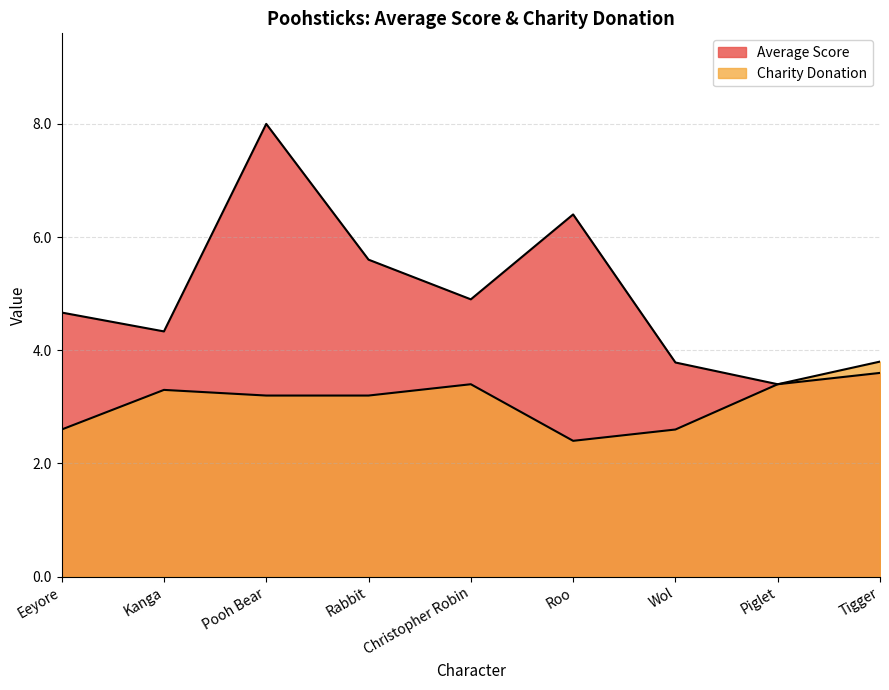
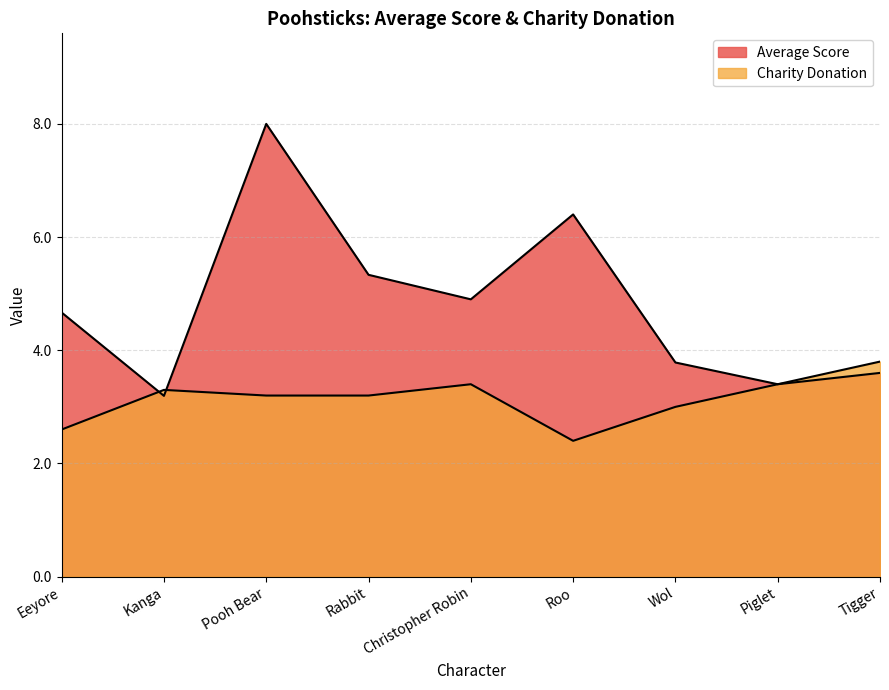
  {
    "Average Score": {
      "Eeyore": 4.7,
-     "Kanga": 4.3,
+     "Kanga": 3.2,
      "Pooh Bear": 8.0,
-     "Rabbit": 5.6,
+     "Rabbit": 5.3,
      "Christopher Robin": 4.9,
      "Roo": 6.4,
      "Wol": 3.8,
      "Tigger": 3.6
    },
    "Charity Donation": {
      "Eeyore": 2.6,
      "Kanga": 3.3,
      "Pooh Bear": 3.2,
      "Rabbit": 3.2,
      "Christopher Robin": 3.4,
      "Roo": 2.4,
-     "Wol": 2.6,
+     "Wol": 3.0,
      "Tigger": 3.8
    }
  }
